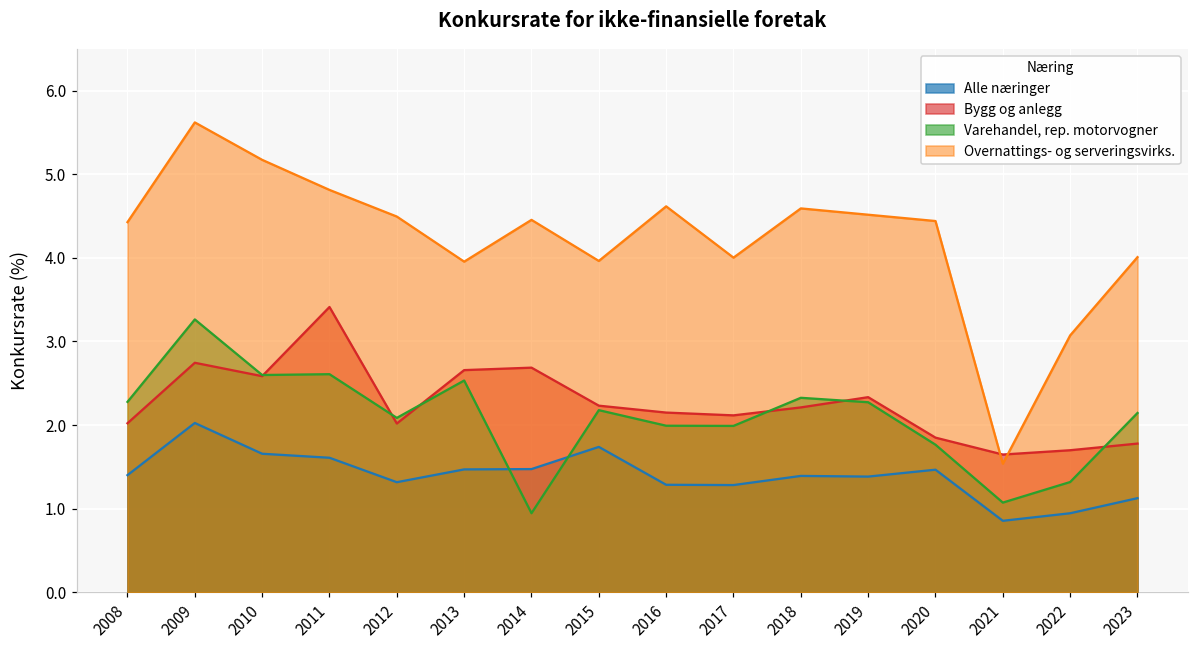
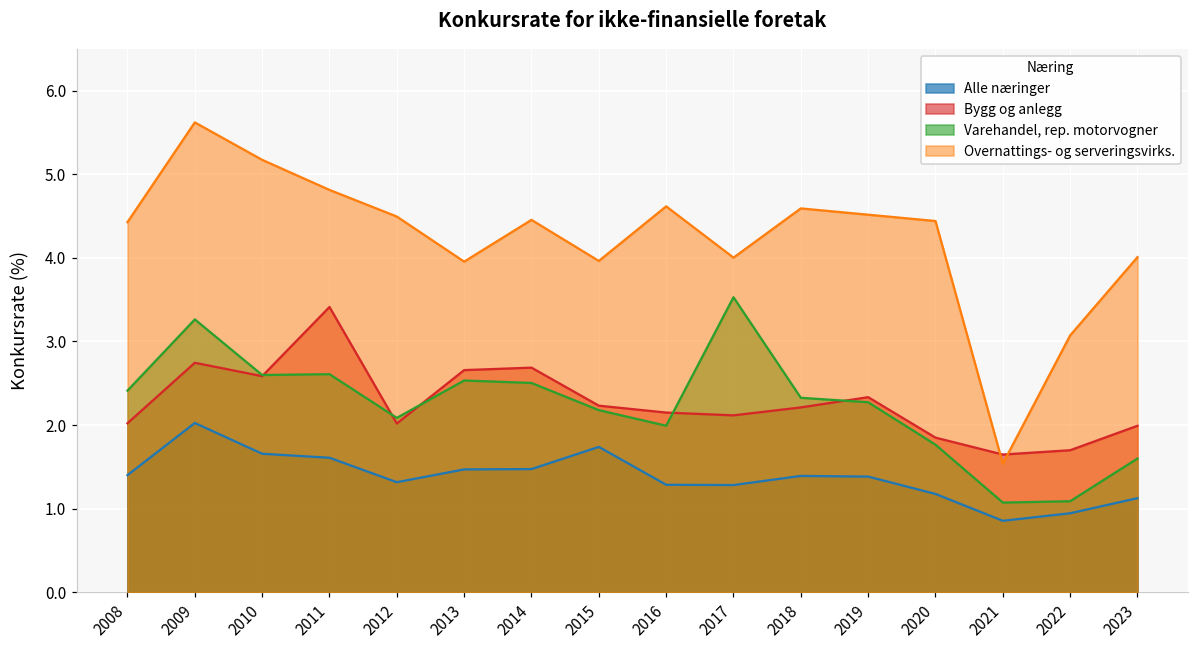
  {
    "Alle næringer": {
      "2008": 1.4,
      "2009": 2.0,
      "2010": 1.7,
      "2011": 1.6,
      "2012": 1.3,
      "2013": 1.5,
      "2014": 1.5,
      "2015": 1.7,
      "2016": 1.3,
      "2017": 1.3,
      "2018": 1.4,
      "2019": 1.4,
-     "2020": 1.5,
+     "2020": 1.2,
      "2021": 0.9,
      "2022": 0.9,
      "2023": 1.1
    },
    "Bygg og anlegg": {
      "2008": 2.0,
      "2009": 2.7,
      "2011": 3.4,
      "2012": 2.0,
      "2013": 2.7,
      "2014": 2.7,
      "2015": 2.2,
      "2016": 2.1,
      "2017": 2.1,
      "2018": 2.2,
      "2019": 2.3,
      "2020": 1.8,
      "2021": 1.6,
      "2022": 1.7,
-     "2023": 1.8
+     "2023": 2.0
    },
    "Varehandel, rep. motorvogner": {
-     "2008": 2.3,
+     "2008": 2.4,
      "2009": 3.3,
      "2011": 2.6,
      "2012": 2.1,
      "2013": 2.5,
-     "2014": 0.9,
+     "2014": 2.5,
      "2015": 2.2,
      "2016": 2.0,
-     "2017": 2.0,
+     "2017": 3.5,
      "2018": 2.3,
      "2019": 2.3,
      "2020": 1.8,
      "2021": 1.1,
-     "2022": 1.3,
-     "2023": 2.1
+     "2022": 1.1,
+     "2023": 1.6
    },
    "Overnattings- og serveringsvirks.": {
      "2008": 4.4,
      "2009": 5.6,
      "2010": 5.2,
      "2011": 4.8,
      "2012": 4.5,
      "2013": 4.0,
      "2014": 4.5,
      "2015": 4.0,
      "2016": 4.6,
      "2017": 4.0,
      "2018": 4.6,
      "2019": 4.5,
      "2020": 4.4,
      "2021": 1.5,
      "2022": 3.1,
      "2023": 4.0
    }
  }
